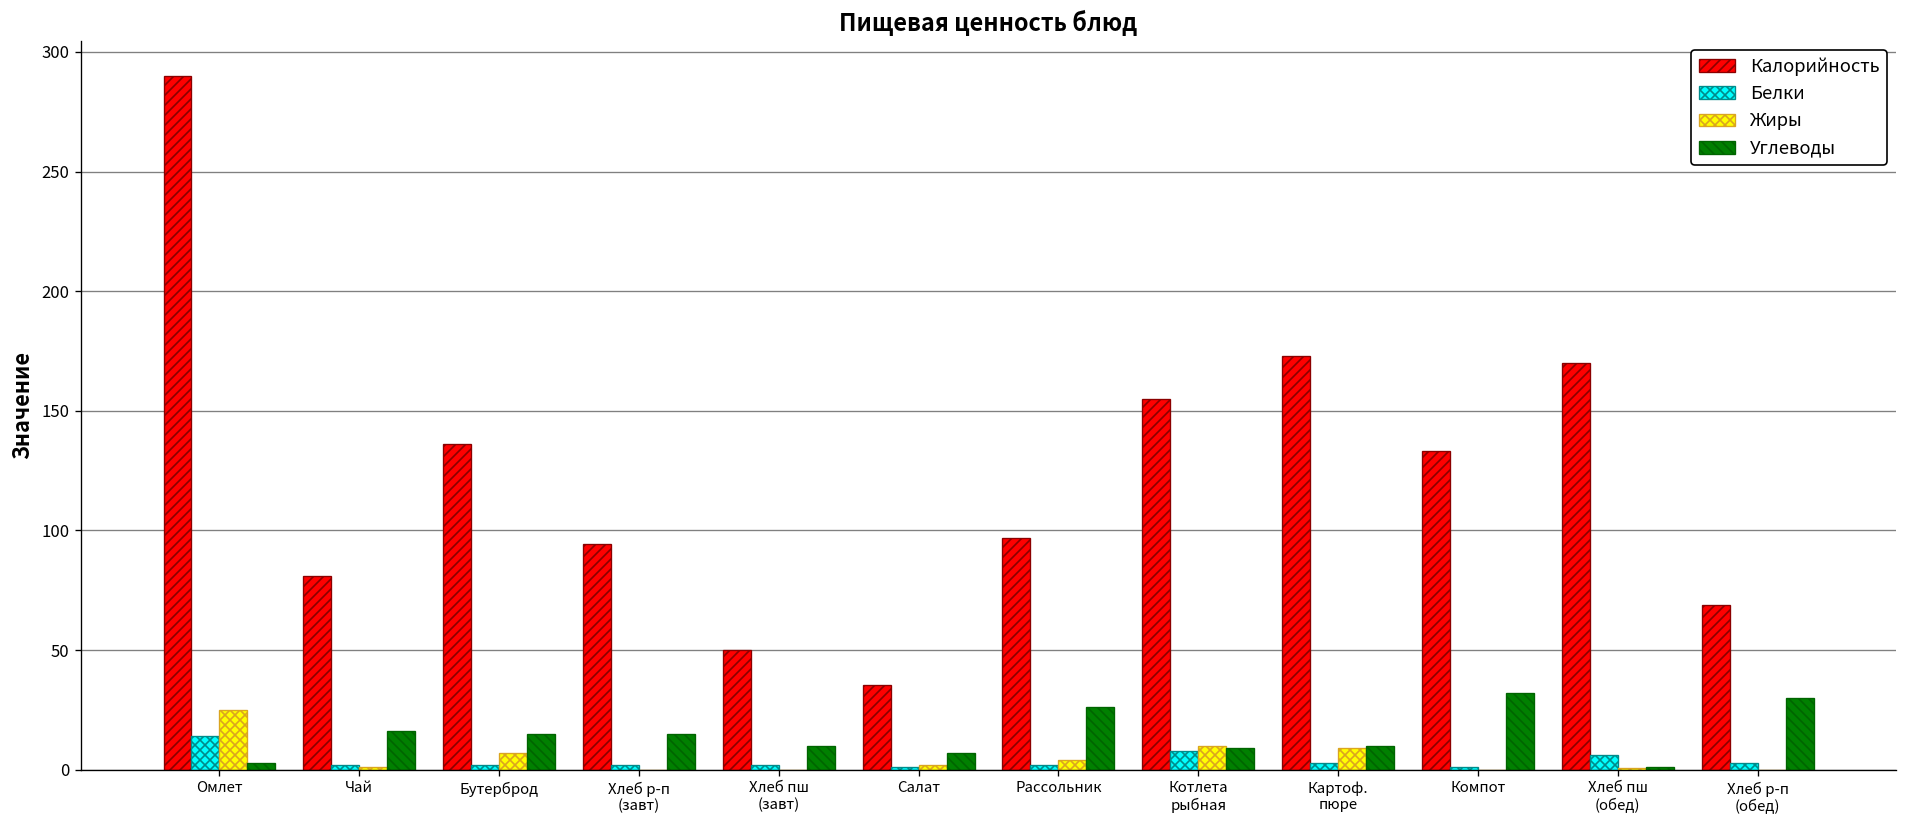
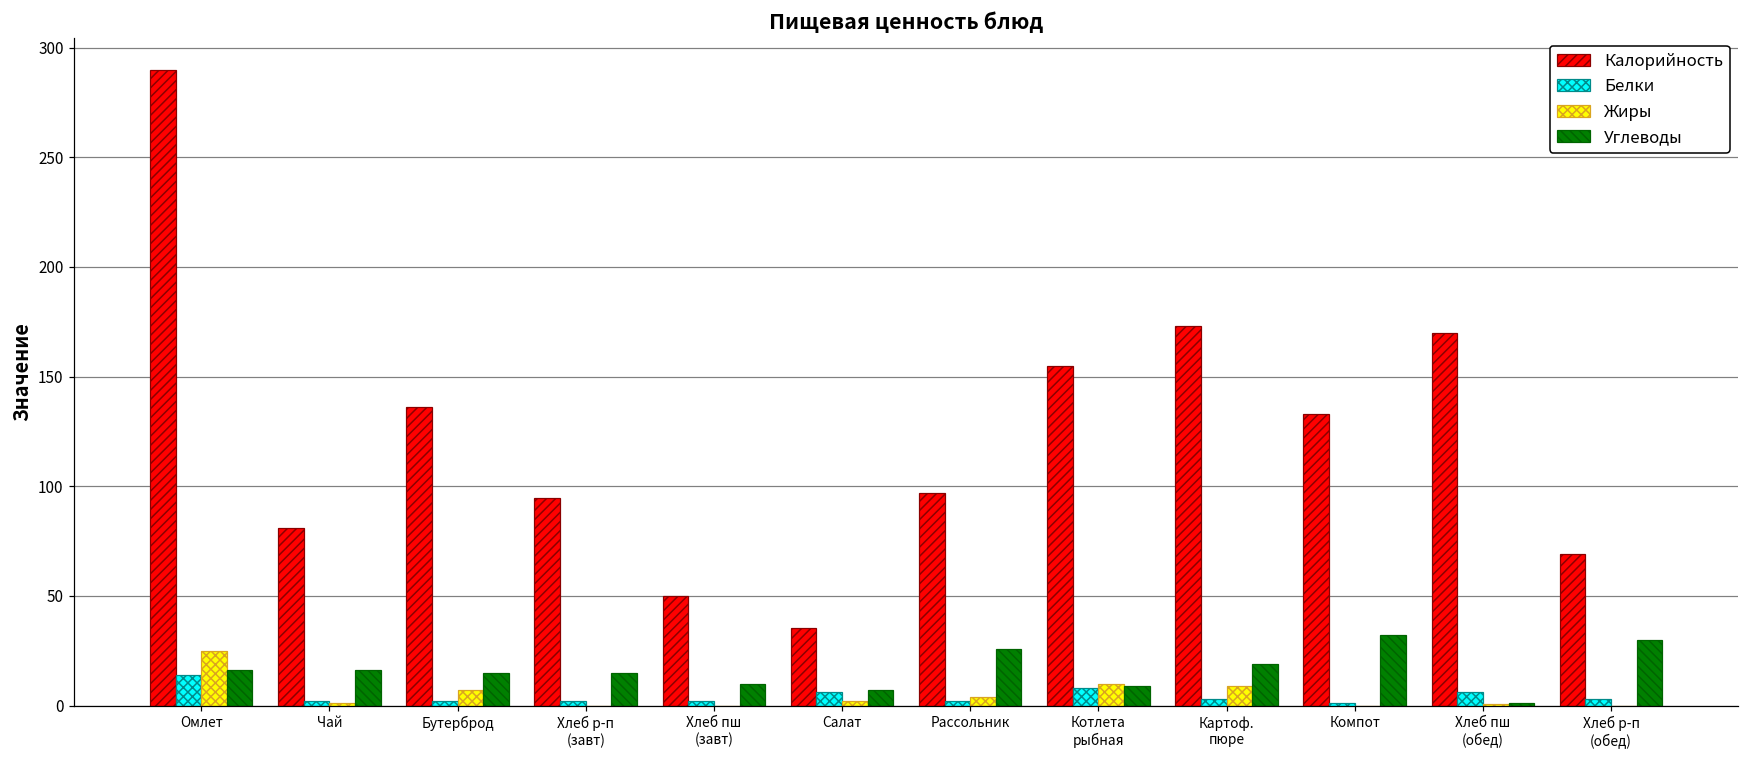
  {
    "Калорийность": {
      "Омлет": 290,
      "Чай": 81,
      "Бутерброд": 136,
      "Хлеб р-п (завт)": 95,
      "Хлеб пш (завт)": 50,
      "Салат": 36,
      "Рассольник": 97,
      "Котлета рыбная": 155,
      "Картоф. пюре": 173,
      "Компот": 133,
      "Хлеб пш (обед)": 170,
      "Хлеб р-п (обед)": 69
    },
    "Белки": {
      "Омлет": 14,
      "Чай": 2,
      "Бутерброд": 2,
      "Хлеб р-п (завт)": 2,
      "Хлеб пш (завт)": 2,
-     "Салат": 1,
+     "Салат": 6,
      "Рассольник": 2,
      "Котлета рыбная": 8,
      "Картоф. пюре": 3,
      "Хлеб пш (обед)": 6,
      "Хлеб р-п (обед)": 3
    },
    "Жиры": {
      "Омлет": 25,
      "Бутерброд": 7,
      "Хлеб р-п (завт)": 0,
      "Хлеб пш (завт)": 0,
      "Салат": 2,
      "Рассольник": 4,
      "Котлета рыбная": 10,
      "Картоф. пюре": 9,
      "Компот": 0,
      "Хлеб р-п (обед)": 0
    },
    "Углеводы": {
-     "Омлет": 3,
+     "Омлет": 16,
      "Чай": 16,
      "Бутерброд": 15,
      "Хлеб р-п (завт)": 15,
      "Хлеб пш (завт)": 10,
      "Салат": 7,
      "Рассольник": 26,
      "Котлета рыбная": 9,
-     "Картоф. пюре": 10,
+     "Картоф. пюре": 19,
      "Компот": 32,
      "Хлеб р-п (обед)": 30
    }
  }
